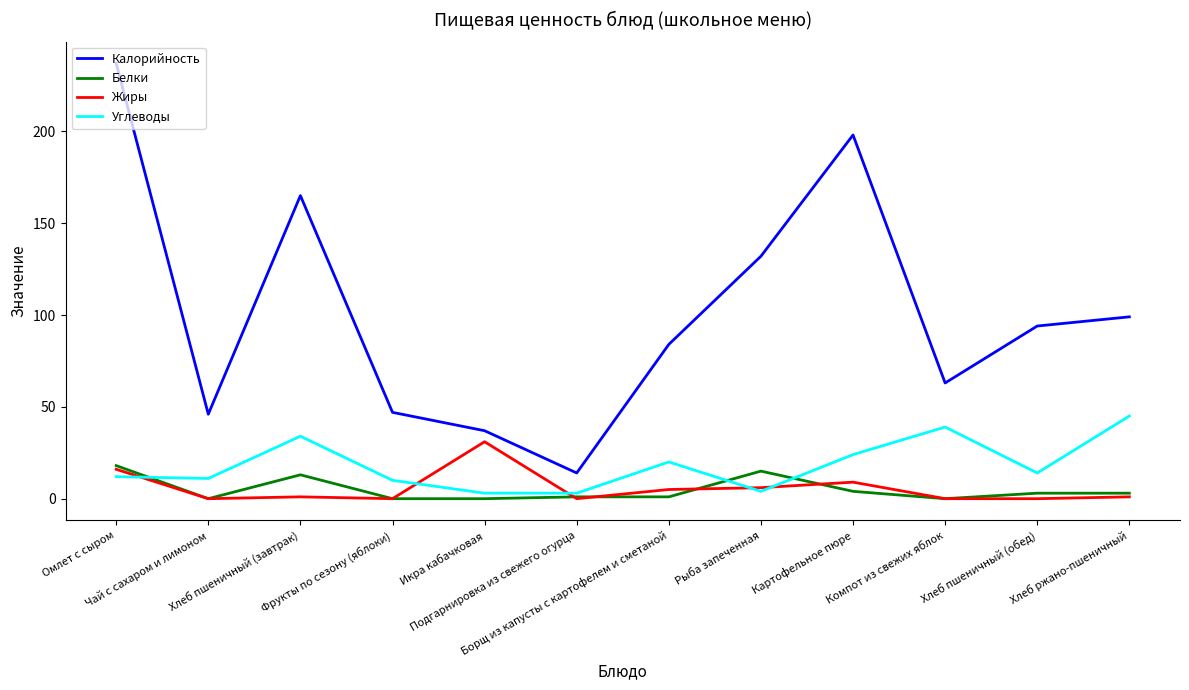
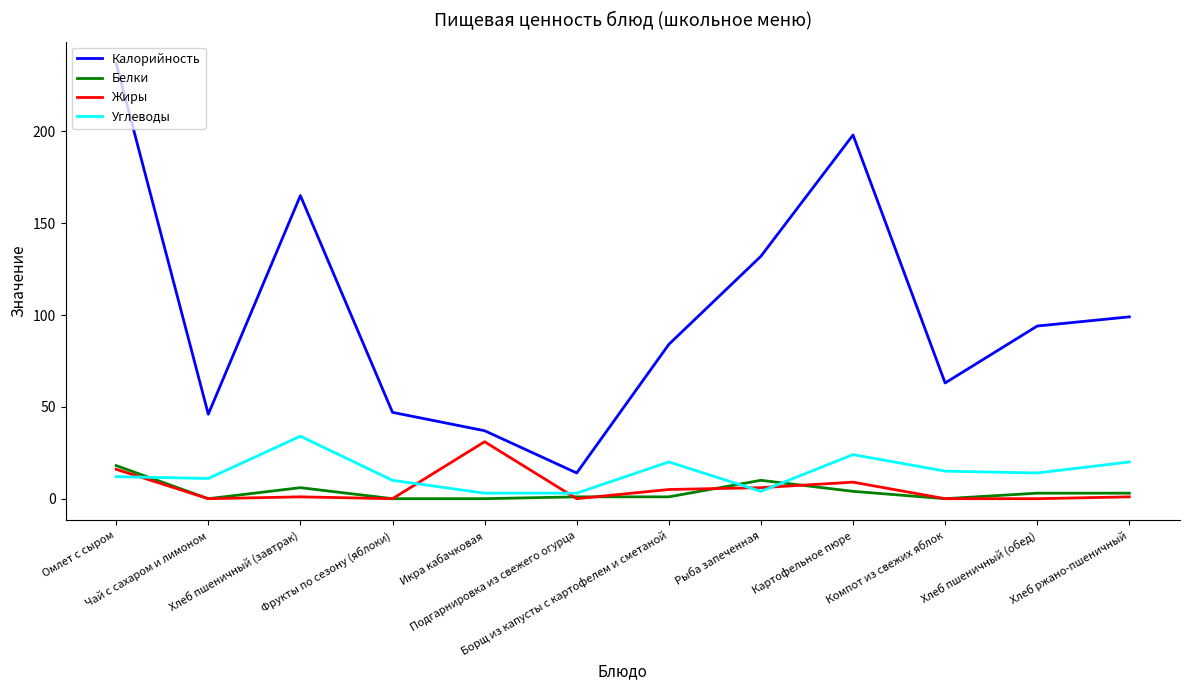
  {
    "Калорийность": {
      "Чай с сахаром и лимоном": 46,
      "Хлеб пшеничный (завтрак)": 165,
      "Фрукты по сезону (яблоки)": 47,
      "Икра кабачковая": 37,
      "Подгарнировка из свежего огурца": 14,
      "Борщ из капусты с картофелем и сметаной": 84,
      "Рыба запеченная": 132,
      "Картофельное пюре": 198,
      "Компот из свежих яблок": 63,
      "Хлеб пшеничный (обед)": 94,
      "Хлеб ржано-пшеничный": 99
    },
    "Белки": {
      "Омлет с сыром": 18,
-     "Хлеб пшеничный (завтрак)": 13,
+     "Хлеб пшеничный (завтрак)": 6,
      "Икра кабачковая": 0,
      "Борщ из капусты с картофелем и сметаной": 1,
-     "Рыба запеченная": 15,
+     "Рыба запеченная": 10,
      "Картофельное пюре": 4,
      "Хлеб пшеничный (обед)": 3,
      "Хлеб ржано-пшеничный": 3
    },
    "Жиры": {
      "Омлет с сыром": 16,
      "Хлеб пшеничный (завтрак)": 1,
      "Икра кабачковая": 31,
      "Борщ из капусты с картофелем и сметаной": 5,
      "Рыба запеченная": 6,
      "Картофельное пюре": 9,
      "Хлеб пшеничный (обед)": 0,
      "Хлеб ржано-пшеничный": 1
    },
    "Углеводы": {
      "Омлет с сыром": 12,
      "Чай с сахаром и лимоном": 11,
      "Хлеб пшеничный (завтрак)": 34,
      "Фрукты по сезону (яблоки)": 10,
      "Икра кабачковая": 3,
      "Подгарнировка из свежего огурца": 3,
      "Борщ из капусты с картофелем и сметаной": 20,
      "Рыба запеченная": 4,
      "Картофельное пюре": 24,
-     "Компот из свежих яблок": 39,
+     "Компот из свежих яблок": 15,
      "Хлеб пшеничный (обед)": 14,
-     "Хлеб ржано-пшеничный": 45
+     "Хлеб ржано-пшеничный": 20
    }
  }
